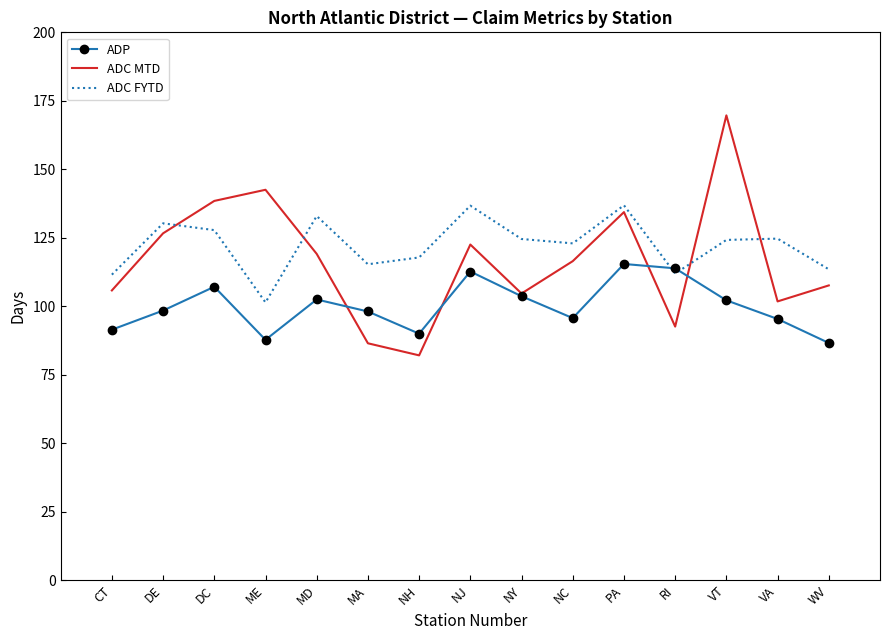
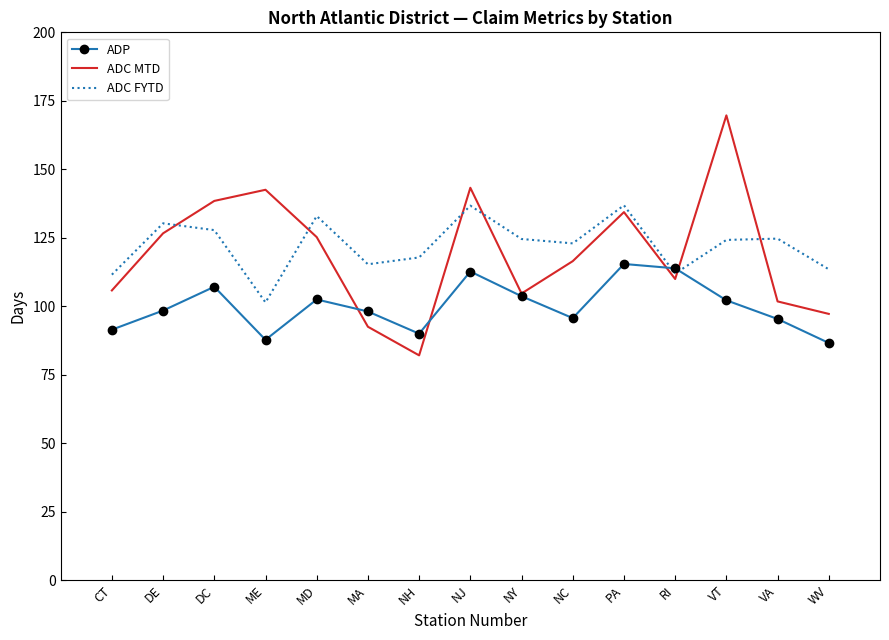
  {
    "ADC MTD": {
      "CT": 106,
      "DE": 127,
      "DC": 138,
      "ME": 143,
-     "MD": 119,
-     "MA": 86,
+     "MD": 125,
+     "MA": 93,
      "NH": 82,
-     "NJ": 123,
+     "NJ": 143,
      "NY": 105,
      "NC": 116,
      "PA": 134,
-     "RI": 93,
+     "RI": 110,
      "VT": 170,
      "VA": 102,
-     "WV": 108
+     "WV": 97
    }
  }
